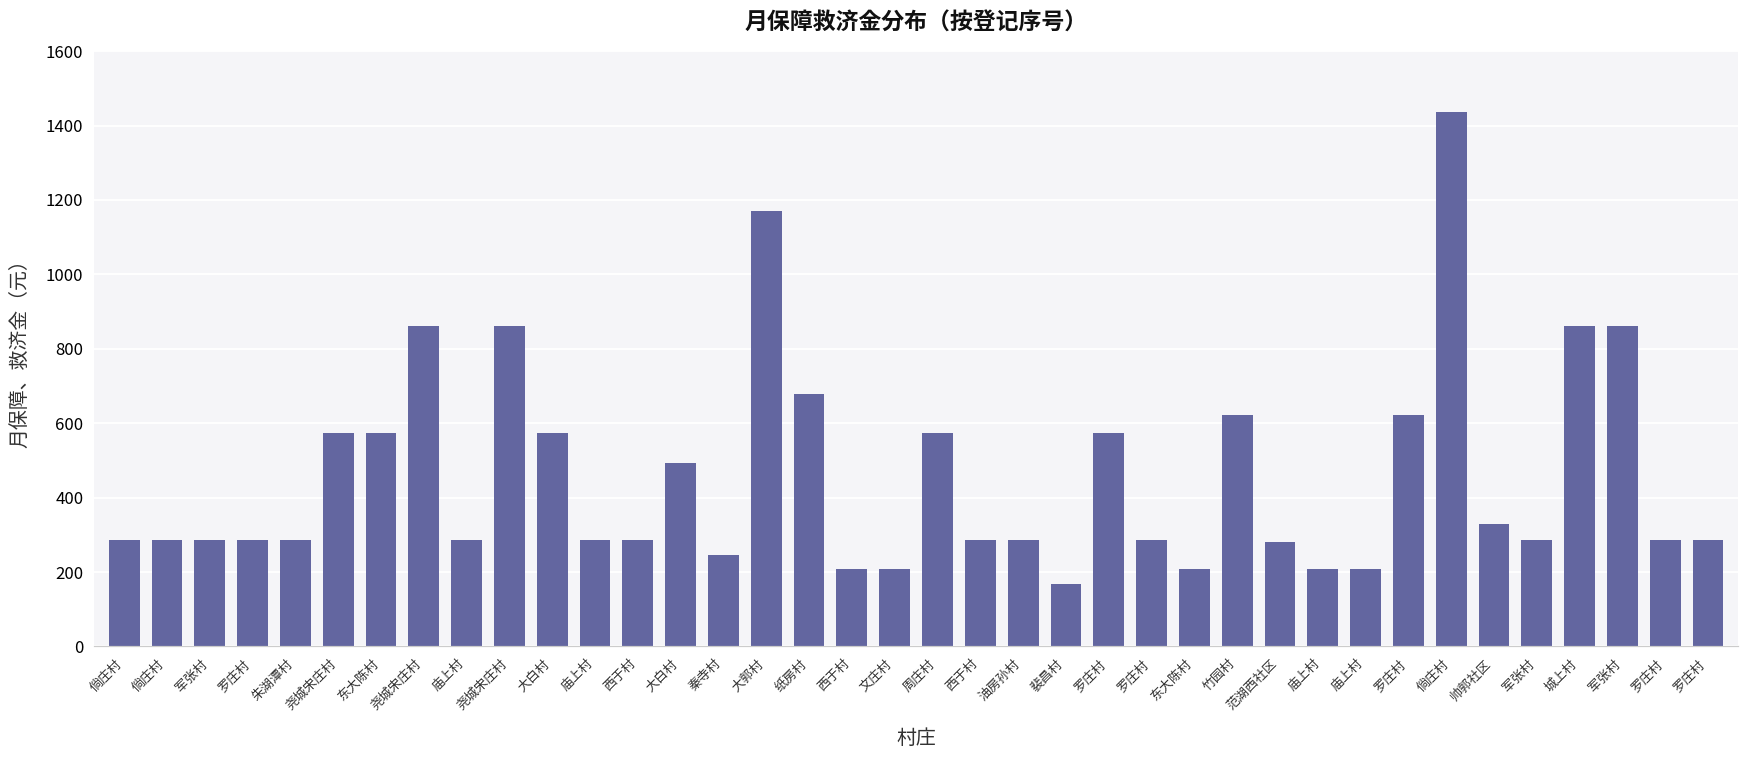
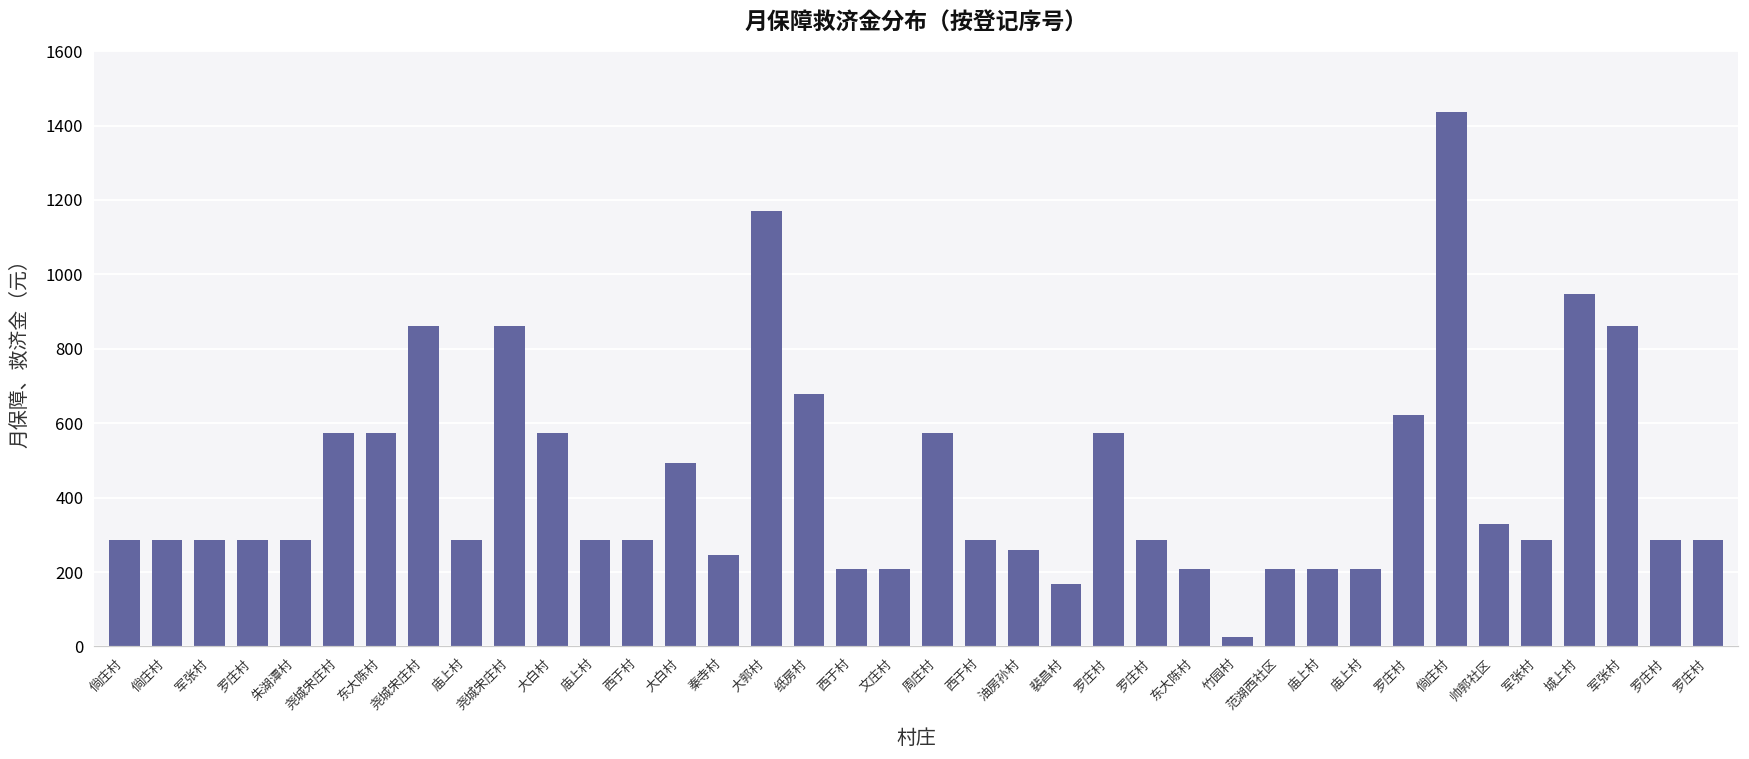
  {
    "朱湖潭村": 290,
    "秦寺村": 250,
    "大郭村": 1170,
    "纸房村": 680,
    "文庄村": 210,
    "周庄村": 570,
-   "油房孙村": 290,
+   "油房孙村": 260,
    "裴昌村": 170,
-   "竹园村": 620,
-   "范湖西社区": 280,
+   "竹园村": 30,
+   "范湖西社区": 210,
    "帅郭社区": 330,
-   "城上村": 860
+   "城上村": 950
  }
